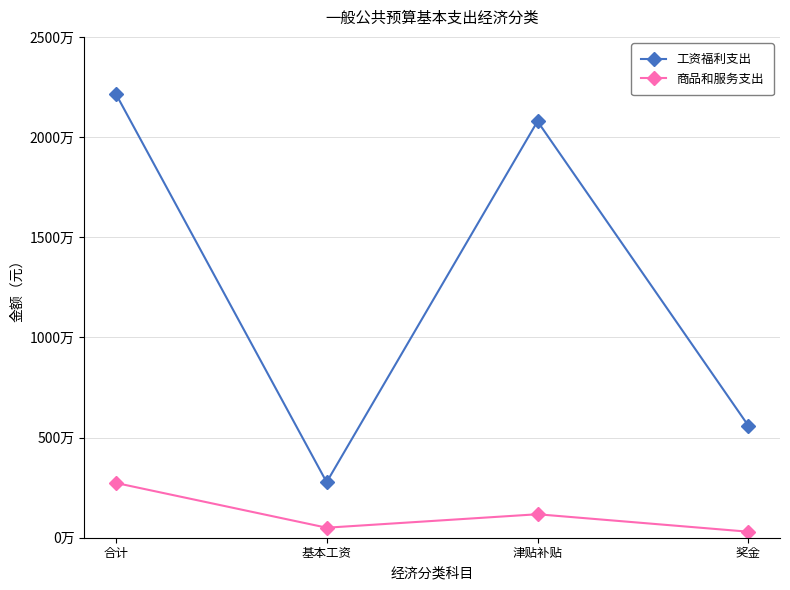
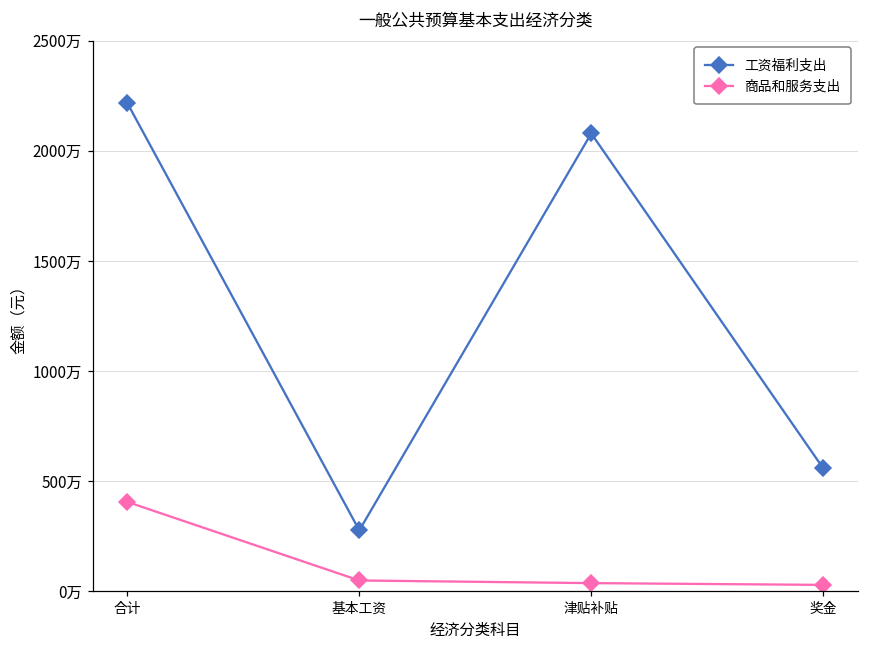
  {
    "工资福利支出": {
      "合计": "2220万",
      "基本工资": "280万",
      "津贴补贴": "2080万",
      "奖金": "560万"
    },
    "商品和服务支出": {
-     "合计": "270万",
+     "合计": "410万",
      "基本工资": "50万",
-     "津贴补贴": "120万",
+     "津贴补贴": "40万",
      "奖金": "30万"
    }
  }
